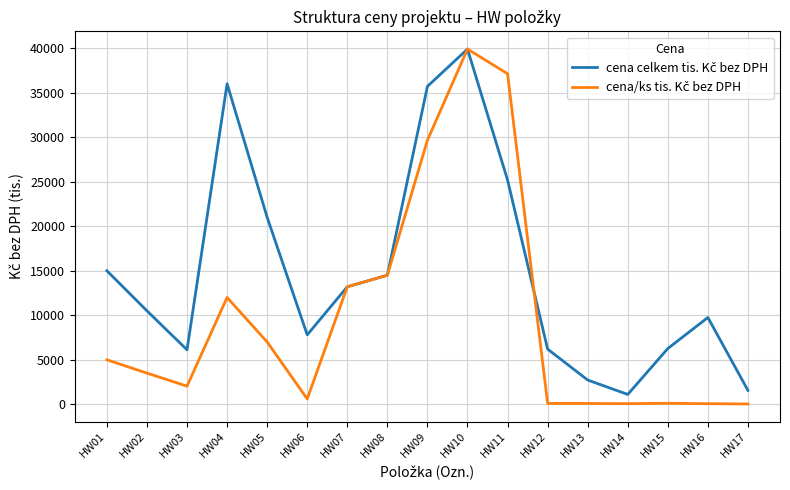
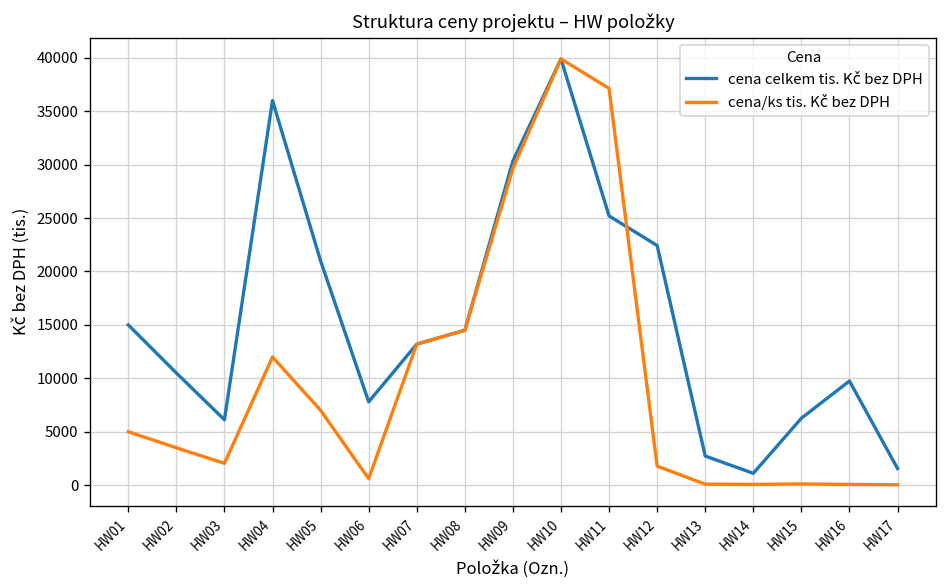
  {
    "cena celkem tis. Kč bez DPH": {
      "HW01": 15000,
      "HW02": 11000,
      "HW03": 6000,
      "HW04": 36000,
      "HW05": 21000,
      "HW06": 8000,
-     "HW09": 36000,
+     "HW09": 30000,
      "HW11": 25000,
-     "HW12": 6000,
+     "HW12": 22000,
      "HW13": 3000,
      "HW14": 1000,
      "HW15": 6000,
      "HW16": 10000,
      "HW17": 2000
    },
    "cena/ks tis. Kč bez DPH": {
      "HW01": 5000,
      "HW02": 4000,
      "HW03": 2000,
      "HW04": 12000,
      "HW05": 7000,
      "HW06": 1000,
      "HW09": 30000,
      "HW11": 37000,
-     "HW12": 0,
+     "HW12": 2000,
      "HW13": 0,
      "HW14": 0,
      "HW15": 0,
      "HW16": 0,
      "HW17": 0
    }
  }
